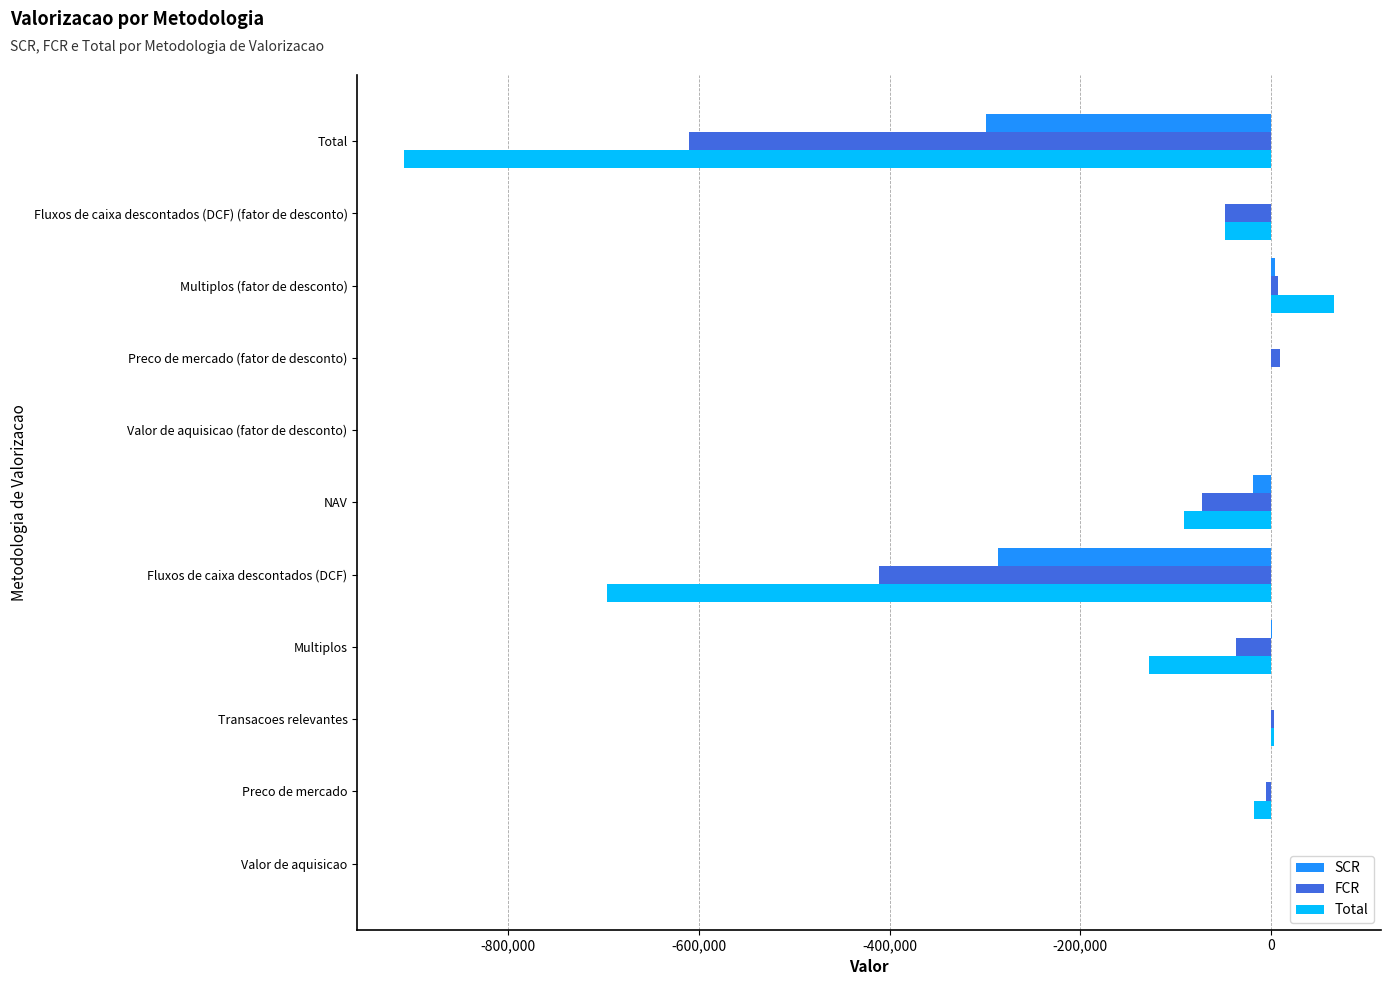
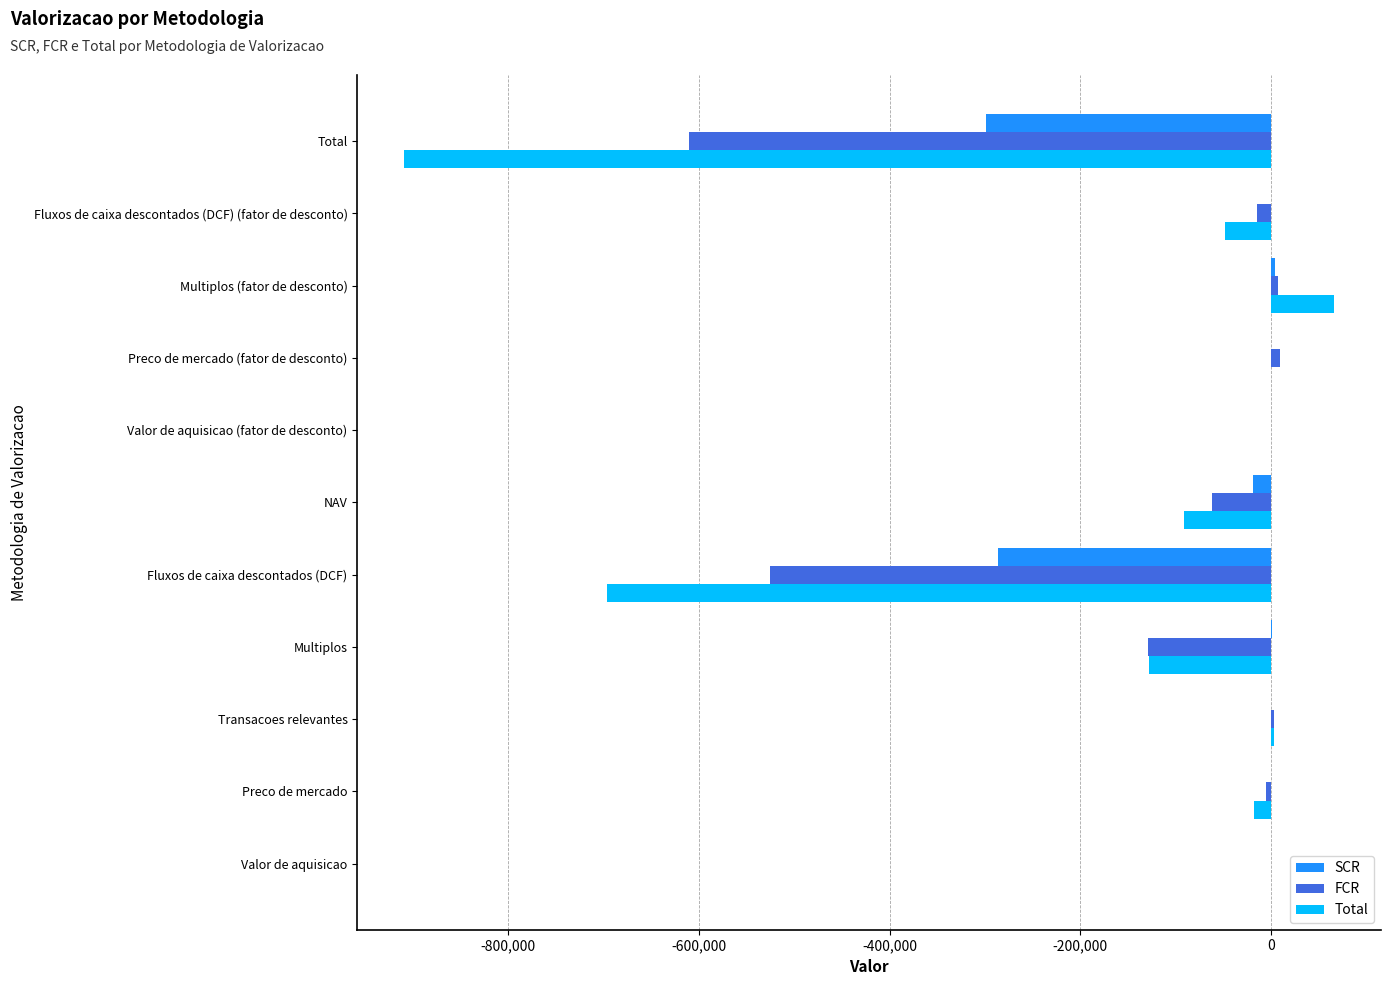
  {
    "FCR": {
      "Total": "-610,000",
-     "Fluxos de caixa descontados (DCF) (fator de desconto)": "-50,000",
+     "Fluxos de caixa descontados (DCF) (fator de desconto)": "-10,000",
      "Multiplos (fator de desconto)": "10,000",
      "Preco de mercado (fator de desconto)": "10,000",
      "Valor de aquisicao (fator de desconto)": "0",
-     "NAV": "-70,000",
-     "Fluxos de caixa descontados (DCF)": "-410,000",
-     "Multiplos": "-40,000",
+     "NAV": "-60,000",
+     "Fluxos de caixa descontados (DCF)": "-530,000",
+     "Multiplos": "-130,000",
      "Transacoes relevantes": "0",
      "Preco de mercado": "0",
      "Valor de aquisicao": "0"
    }
  }
